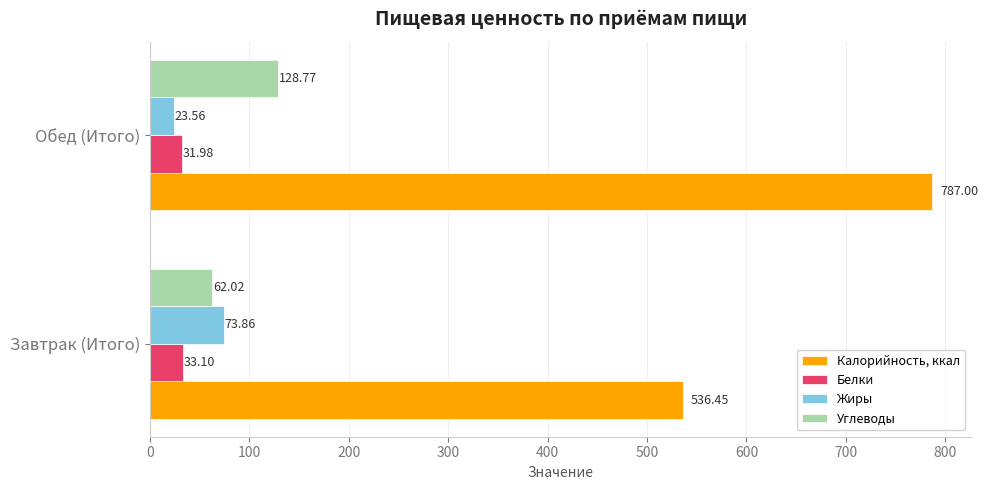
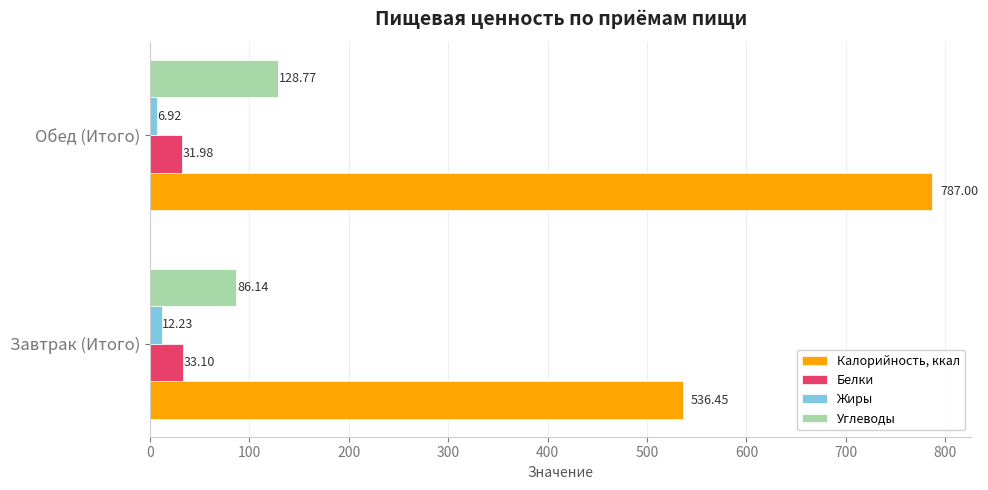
  {
    "Калорийность, ккал": {
      "Обед (Итого)": 787.00,
      "Завтрак (Итого)": 536.45
    },
    "Белки": {
      "Обед (Итого)": 31.98,
      "Завтрак (Итого)": 33.10
    },
    "Жиры": {
-     "Обед (Итого)": 23.56,
-     "Завтрак (Итого)": 73.86
+     "Обед (Итого)": 6.92,
+     "Завтрак (Итого)": 12.23
    },
    "Углеводы": {
      "Обед (Итого)": 128.77,
-     "Завтрак (Итого)": 62.02
+     "Завтрак (Итого)": 86.14
    }
  }
